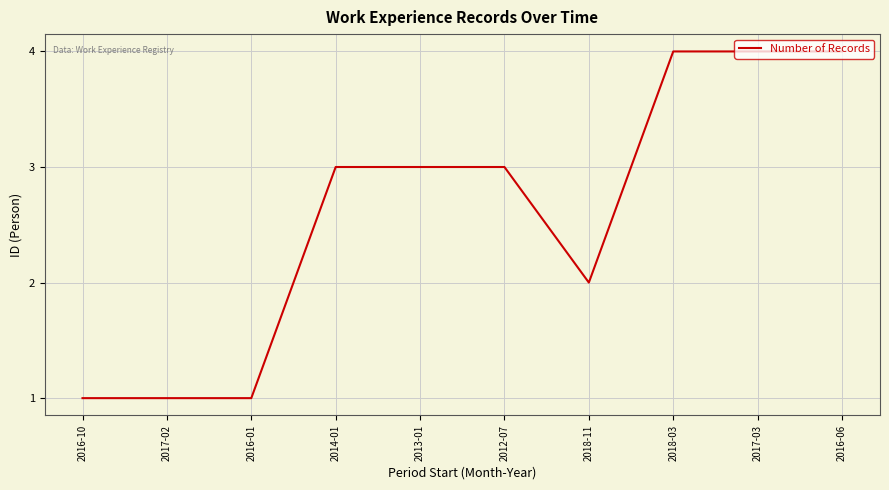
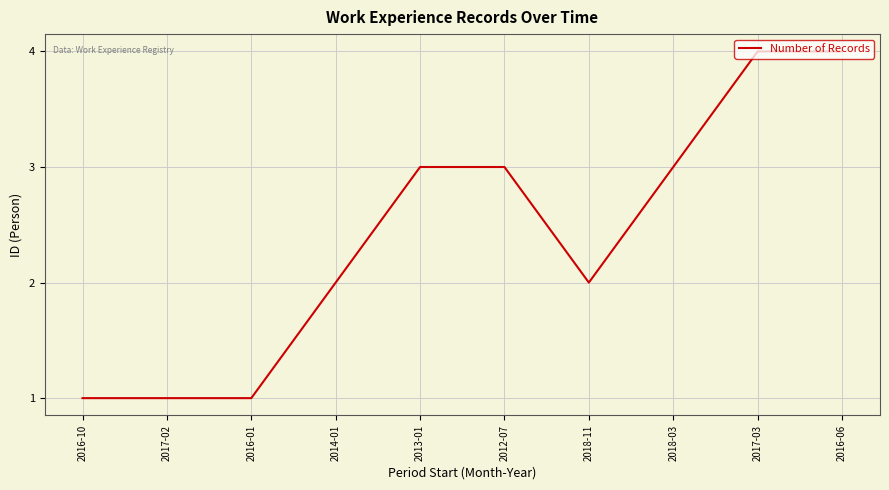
  {
    "2016-10": 1,
    "2017-02": 1,
    "2016-01": 1,
-   "2014-01": 3,
+   "2014-01": 2,
    "2013-01": 3,
    "2012-07": 3,
    "2018-11": 2,
-   "2018-03": 4
+   "2018-03": 3
  }
